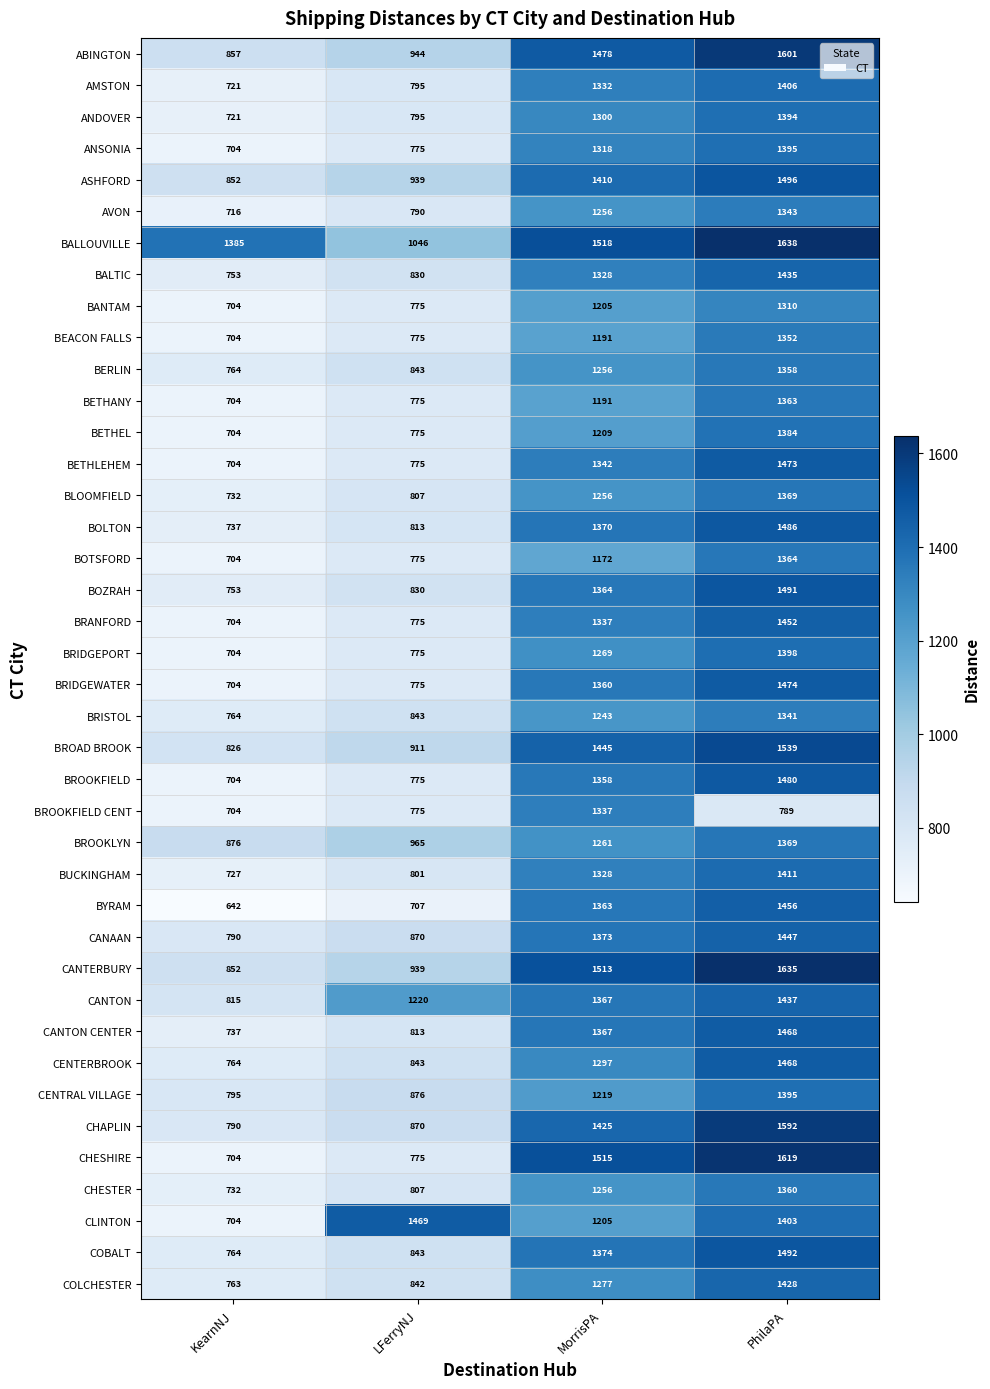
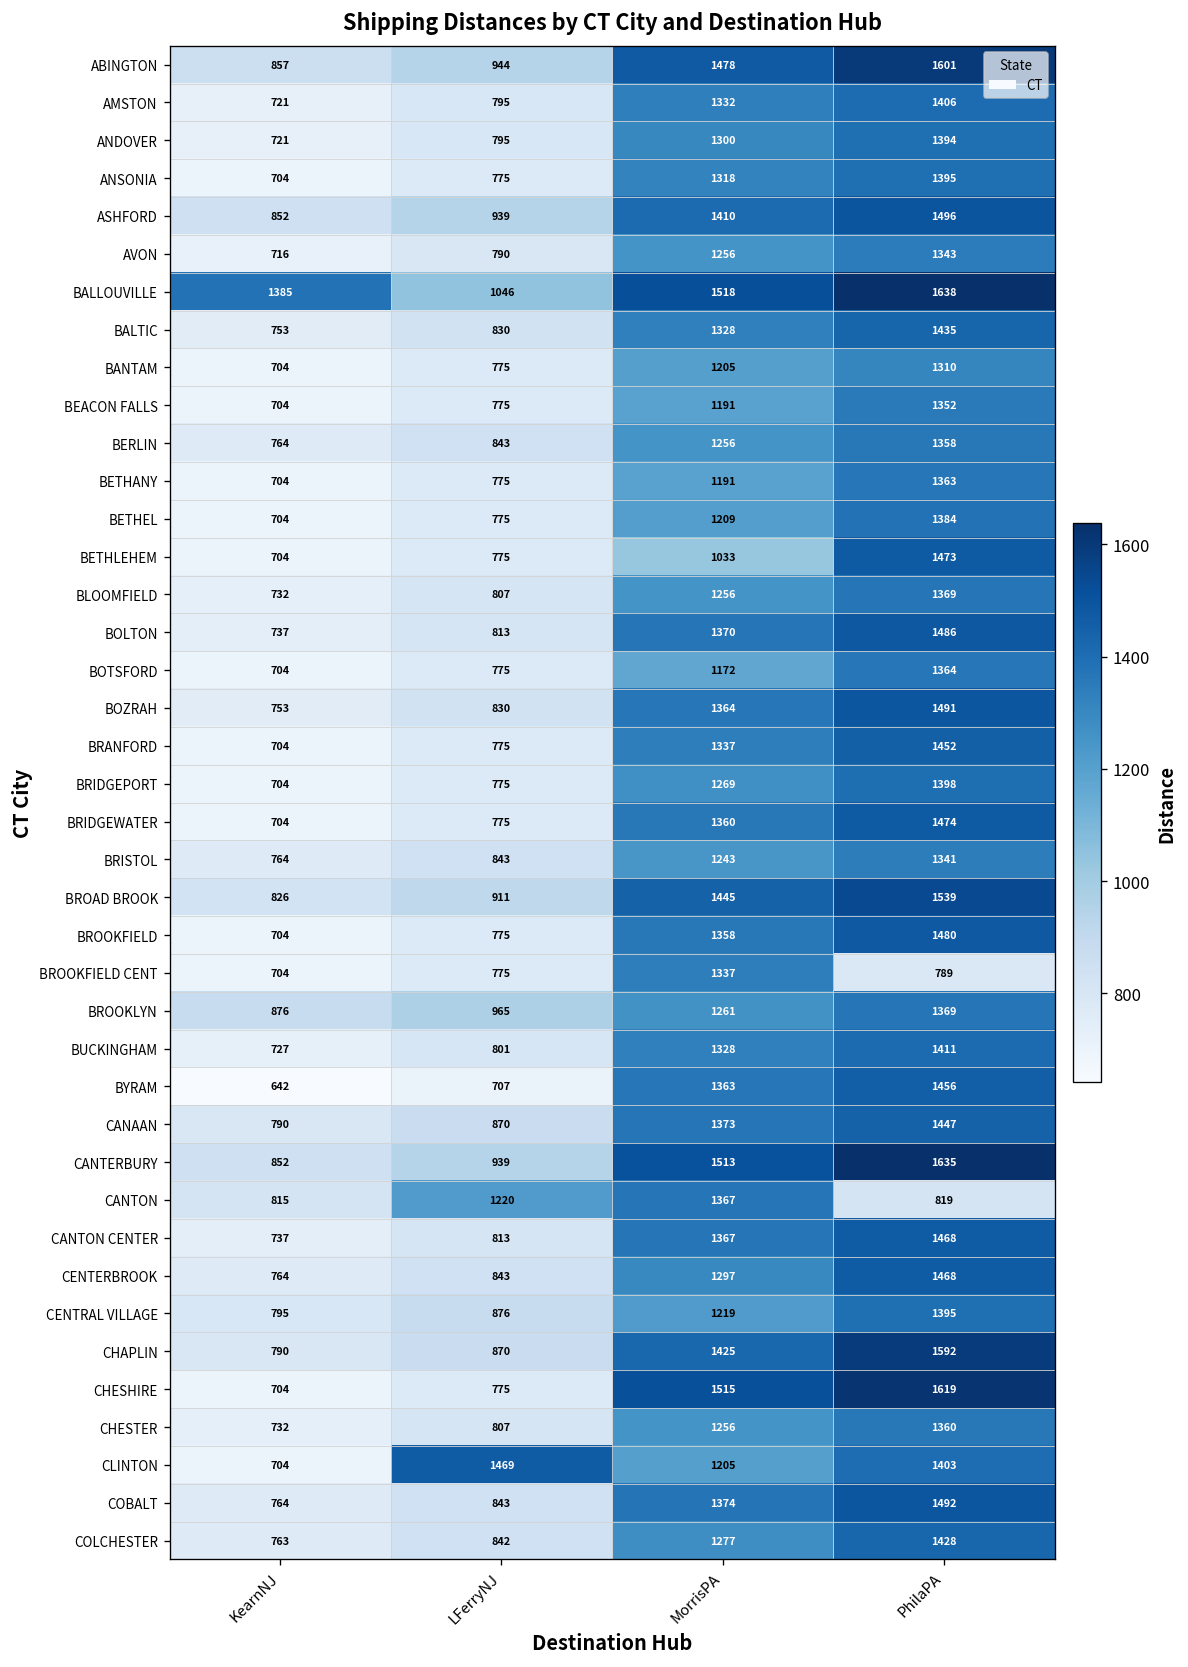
  {
    "ABINGTON": {
      "KearnNJ": 857,
      "LFerryNJ": 944,
      "MorrisPA": 1478,
      "PhilaPA": 1601
    },
    "AMSTON": {
      "KearnNJ": 721,
      "LFerryNJ": 795,
      "MorrisPA": 1332,
      "PhilaPA": 1406
    },
    "ANDOVER": {
      "KearnNJ": 721,
      "LFerryNJ": 795,
      "MorrisPA": 1300,
      "PhilaPA": 1394
    },
    "ANSONIA": {
      "KearnNJ": 704,
      "LFerryNJ": 775,
      "MorrisPA": 1318,
      "PhilaPA": 1395
    },
    "ASHFORD": {
      "KearnNJ": 852,
      "LFerryNJ": 939,
      "MorrisPA": 1410,
      "PhilaPA": 1496
    },
    "AVON": {
      "KearnNJ": 716,
      "LFerryNJ": 790,
      "MorrisPA": 1256,
      "PhilaPA": 1343
    },
    "BALLOUVILLE": {
      "KearnNJ": 1385,
      "LFerryNJ": 1046,
      "MorrisPA": 1518,
      "PhilaPA": 1638
    },
    "BALTIC": {
      "KearnNJ": 753,
      "LFerryNJ": 830,
      "MorrisPA": 1328,
      "PhilaPA": 1435
    },
    "BANTAM": {
      "KearnNJ": 704,
      "LFerryNJ": 775,
      "MorrisPA": 1205,
      "PhilaPA": 1310
    },
    "BEACON FALLS": {
      "KearnNJ": 704,
      "LFerryNJ": 775,
      "MorrisPA": 1191,
      "PhilaPA": 1352
    },
    "BERLIN": {
      "KearnNJ": 764,
      "LFerryNJ": 843,
      "MorrisPA": 1256,
      "PhilaPA": 1358
    },
    "BETHANY": {
      "KearnNJ": 704,
      "LFerryNJ": 775,
      "MorrisPA": 1191,
      "PhilaPA": 1363
    },
    "BETHEL": {
      "KearnNJ": 704,
      "LFerryNJ": 775,
      "MorrisPA": 1209,
      "PhilaPA": 1384
    },
    "BETHLEHEM": {
      "KearnNJ": 704,
      "LFerryNJ": 775,
-     "MorrisPA": 1342,
+     "MorrisPA": 1033,
      "PhilaPA": 1473
    },
    "BLOOMFIELD": {
      "KearnNJ": 732,
      "LFerryNJ": 807,
      "MorrisPA": 1256,
      "PhilaPA": 1369
    },
    "BOLTON": {
      "KearnNJ": 737,
      "LFerryNJ": 813,
      "MorrisPA": 1370,
      "PhilaPA": 1486
    },
    "BOTSFORD": {
      "KearnNJ": 704,
      "LFerryNJ": 775,
      "MorrisPA": 1172,
      "PhilaPA": 1364
    },
    "BOZRAH": {
      "KearnNJ": 753,
      "LFerryNJ": 830,
      "MorrisPA": 1364,
      "PhilaPA": 1491
    },
    "BRANFORD": {
      "KearnNJ": 704,
      "LFerryNJ": 775,
      "MorrisPA": 1337,
      "PhilaPA": 1452
    },
    "BRIDGEPORT": {
      "KearnNJ": 704,
      "LFerryNJ": 775,
      "MorrisPA": 1269,
      "PhilaPA": 1398
    },
    "BRIDGEWATER": {
      "KearnNJ": 704,
      "LFerryNJ": 775,
      "MorrisPA": 1360,
      "PhilaPA": 1474
    },
    "BRISTOL": {
      "KearnNJ": 764,
      "LFerryNJ": 843,
      "MorrisPA": 1243,
      "PhilaPA": 1341
    },
    "BROAD BROOK": {
      "KearnNJ": 826,
      "LFerryNJ": 911,
      "MorrisPA": 1445,
      "PhilaPA": 1539
    },
    "BROOKFIELD": {
      "KearnNJ": 704,
      "LFerryNJ": 775,
      "MorrisPA": 1358,
      "PhilaPA": 1480
    },
    "BROOKFIELD CENT": {
      "KearnNJ": 704,
      "LFerryNJ": 775,
      "MorrisPA": 1337,
      "PhilaPA": 789
    },
    "BROOKLYN": {
      "KearnNJ": 876,
      "LFerryNJ": 965,
      "MorrisPA": 1261,
      "PhilaPA": 1369
    },
    "BUCKINGHAM": {
      "KearnNJ": 727,
      "LFerryNJ": 801,
      "MorrisPA": 1328,
      "PhilaPA": 1411
    },
    "BYRAM": {
      "KearnNJ": 642,
      "LFerryNJ": 707,
      "MorrisPA": 1363,
      "PhilaPA": 1456
    },
    "CANAAN": {
      "KearnNJ": 790,
      "LFerryNJ": 870,
      "MorrisPA": 1373,
      "PhilaPA": 1447
    },
    "CANTERBURY": {
      "KearnNJ": 852,
      "LFerryNJ": 939,
      "MorrisPA": 1513,
      "PhilaPA": 1635
    },
    "CANTON": {
      "KearnNJ": 815,
      "LFerryNJ": 1220,
      "MorrisPA": 1367,
-     "PhilaPA": 1437
+     "PhilaPA": 819
    },
    "CANTON CENTER": {
      "KearnNJ": 737,
      "LFerryNJ": 813,
      "MorrisPA": 1367,
      "PhilaPA": 1468
    },
    "CENTERBROOK": {
      "KearnNJ": 764,
      "LFerryNJ": 843,
      "MorrisPA": 1297,
      "PhilaPA": 1468
    },
    "CENTRAL VILLAGE": {
      "KearnNJ": 795,
      "LFerryNJ": 876,
      "MorrisPA": 1219,
      "PhilaPA": 1395
    },
    "CHAPLIN": {
      "KearnNJ": 790,
      "LFerryNJ": 870,
      "MorrisPA": 1425,
      "PhilaPA": 1592
    },
    "CHESHIRE": {
      "KearnNJ": 704,
      "LFerryNJ": 775,
      "MorrisPA": 1515,
      "PhilaPA": 1619
    },
    "CHESTER": {
      "KearnNJ": 732,
      "LFerryNJ": 807,
      "MorrisPA": 1256,
      "PhilaPA": 1360
    },
    "CLINTON": {
      "KearnNJ": 704,
      "LFerryNJ": 1469,
      "MorrisPA": 1205,
      "PhilaPA": 1403
    },
    "COBALT": {
      "KearnNJ": 764,
      "LFerryNJ": 843,
      "MorrisPA": 1374,
      "PhilaPA": 1492
    },
    "COLCHESTER": {
      "KearnNJ": 763,
      "LFerryNJ": 842,
      "MorrisPA": 1277,
      "PhilaPA": 1428
    }
  }
